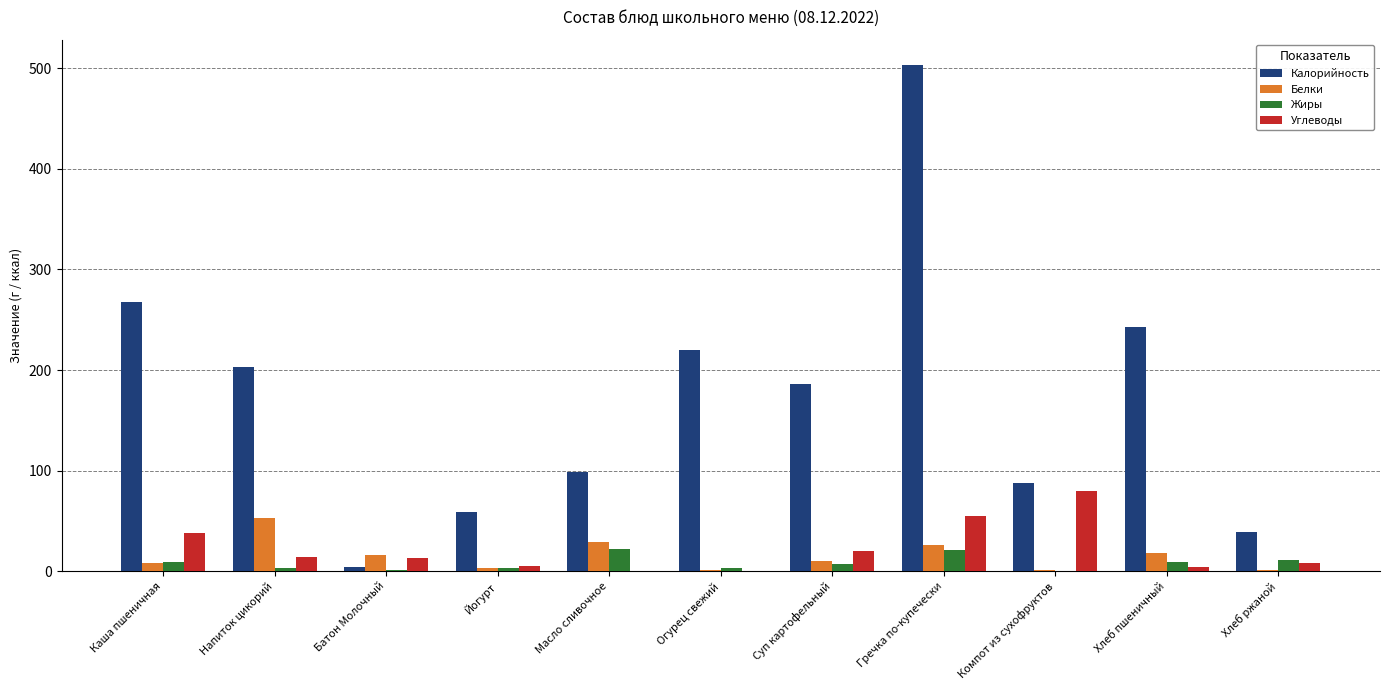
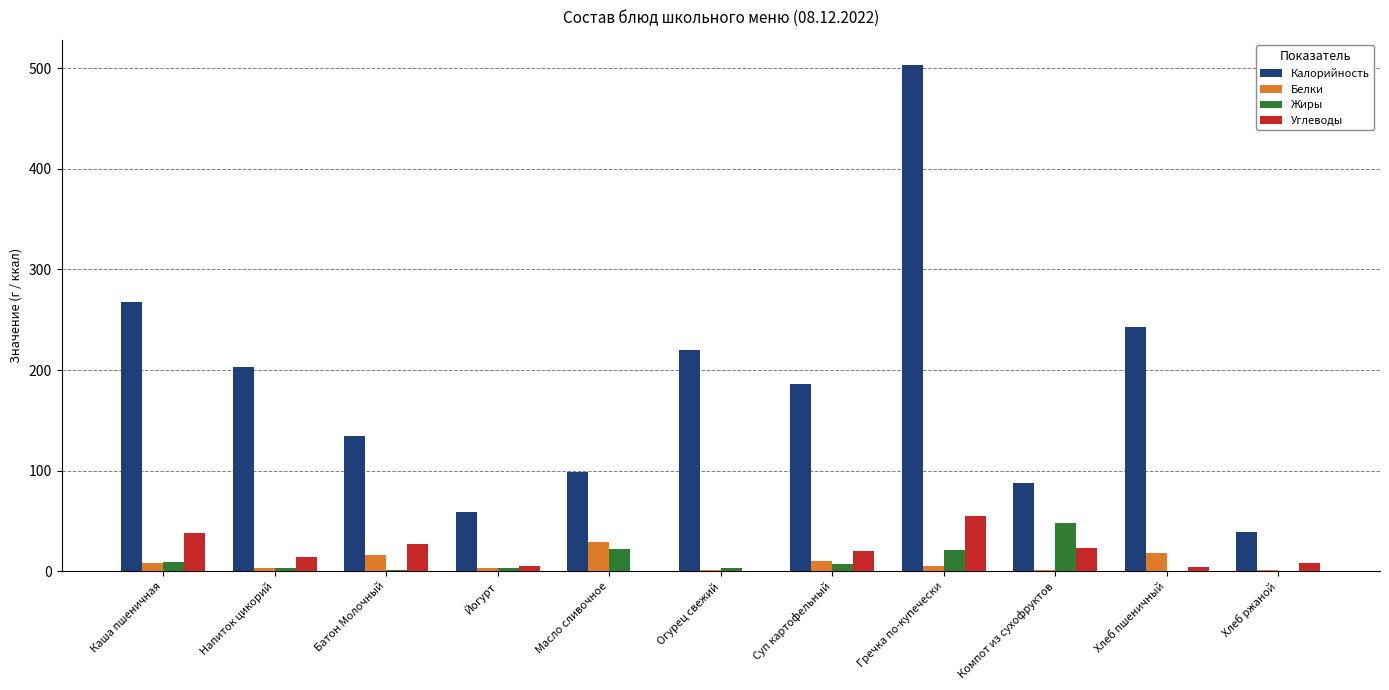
  {
    "Калорийность": {
      "Каша пшеничная": 267,
      "Напиток цикорий": 203,
-     "Батон Молочный": 5,
+     "Батон Молочный": 135,
      "Йогурт": 59,
      "Масло сливочное": 99,
      "Огурец свежий": 220,
      "Суп картофельный": 186,
      "Гречка по-купечески": 503,
      "Компот из сухофруктов": 88,
      "Хлеб пшеничный": 243,
      "Хлеб ржаной": 39
    },
    "Белки": {
      "Каша пшеничная": 8,
-     "Напиток цикорий": 53,
+     "Напиток цикорий": 3,
      "Батон Молочный": 16,
      "Йогурт": 3,
      "Масло сливочное": 29,
      "Суп картофельный": 10,
-     "Гречка по-купечески": 26,
+     "Гречка по-купечески": 5,
      "Хлеб пшеничный": 18
    },
    "Жиры": {
      "Каша пшеничная": 10,
      "Напиток цикорий": 3,
      "Йогурт": 3,
      "Масло сливочное": 22,
      "Огурец свежий": 3,
      "Суп картофельный": 8,
      "Гречка по-купечески": 22,
-     "Компот из сухофруктов": 0,
-     "Хлеб пшеничный": 10,
-     "Хлеб ржаной": 11
+     "Компот из сухофруктов": 48,
+     "Хлеб пшеничный": 0,
+     "Хлеб ржаной": 0
    },
    "Углеводы": {
      "Каша пшеничная": 38,
      "Напиток цикорий": 14,
-     "Батон Молочный": 14,
+     "Батон Молочный": 27,
      "Йогурт": 5,
      "Огурец свежий": 0,
      "Суп картофельный": 20,
      "Гречка по-купечески": 55,
-     "Компот из сухофруктов": 80,
+     "Компот из сухофруктов": 23,
      "Хлеб пшеничный": 4,
      "Хлеб ржаной": 8
    }
  }
